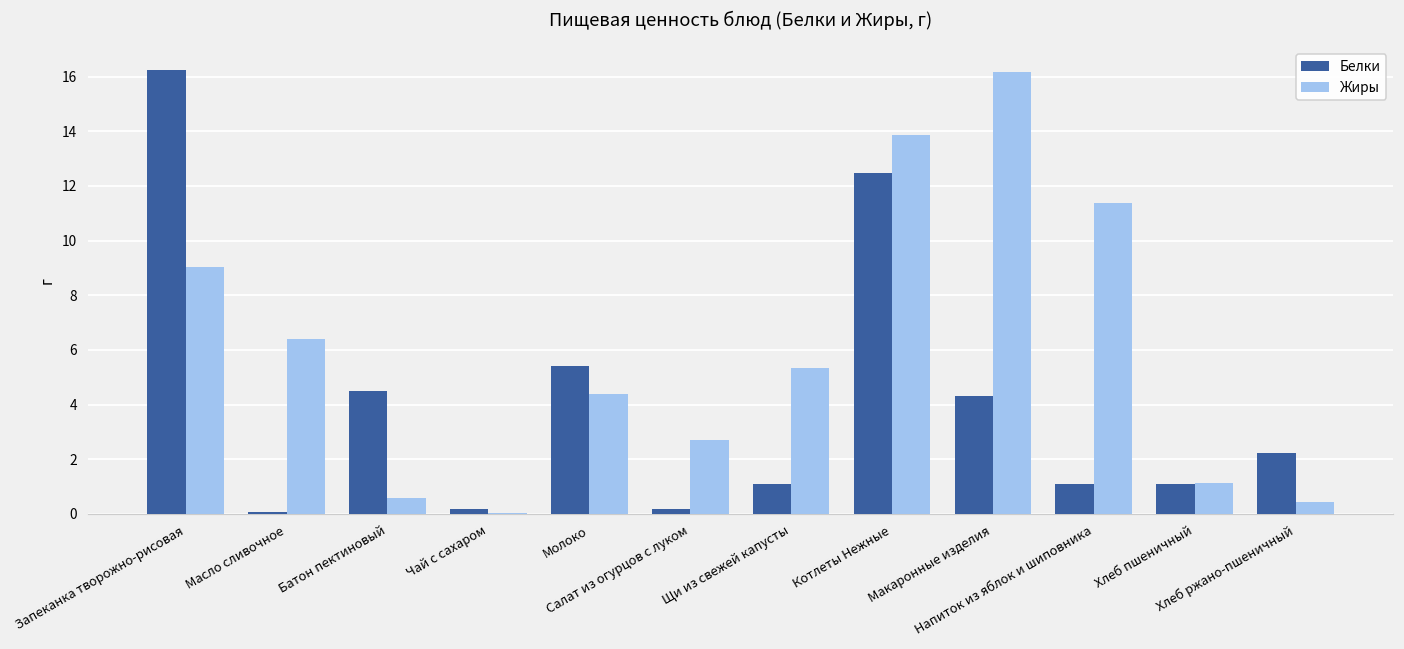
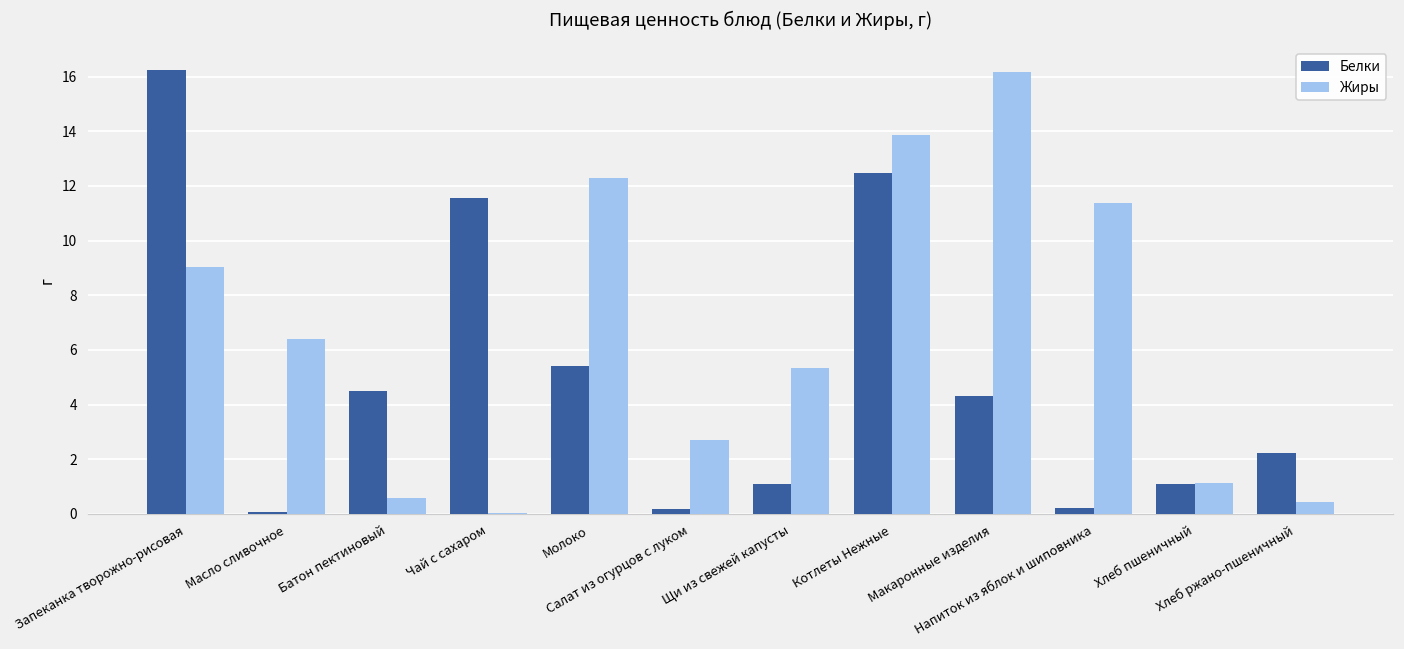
  {
    "Белки": {
      "Запеканка творожно-рисовая": 16.3,
      "Батон пектиновый": 4.5,
-     "Чай с сахаром": 0.2,
+     "Чай с сахаром": 11.6,
      "Молоко": 5.4,
      "Салат из огурцов с луком": 0.2,
      "Щи из свежей капусты": 1.1,
      "Котлеты Нежные": 12.5,
      "Макаронные изделия": 4.3,
-     "Напиток из яблок и шиповника": 1.1,
+     "Напиток из яблок и шиповника": 0.2,
      "Хлеб пшеничный": 1.1,
      "Хлеб ржано-пшеничный": 2.2
    },
    "Жиры": {
      "Запеканка творожно-рисовая": 9.0,
      "Масло сливочное": 6.4,
      "Батон пектиновый": 0.6,
-     "Молоко": 4.4,
+     "Молоко": 12.3,
      "Салат из огурцов с луком": 2.7,
      "Щи из свежей капусты": 5.3,
      "Котлеты Нежные": 13.9,
      "Макаронные изделия": 16.2,
      "Напиток из яблок и шиповника": 11.4,
      "Хлеб пшеничный": 1.1,
      "Хлеб ржано-пшеничный": 0.4
    }
  }
